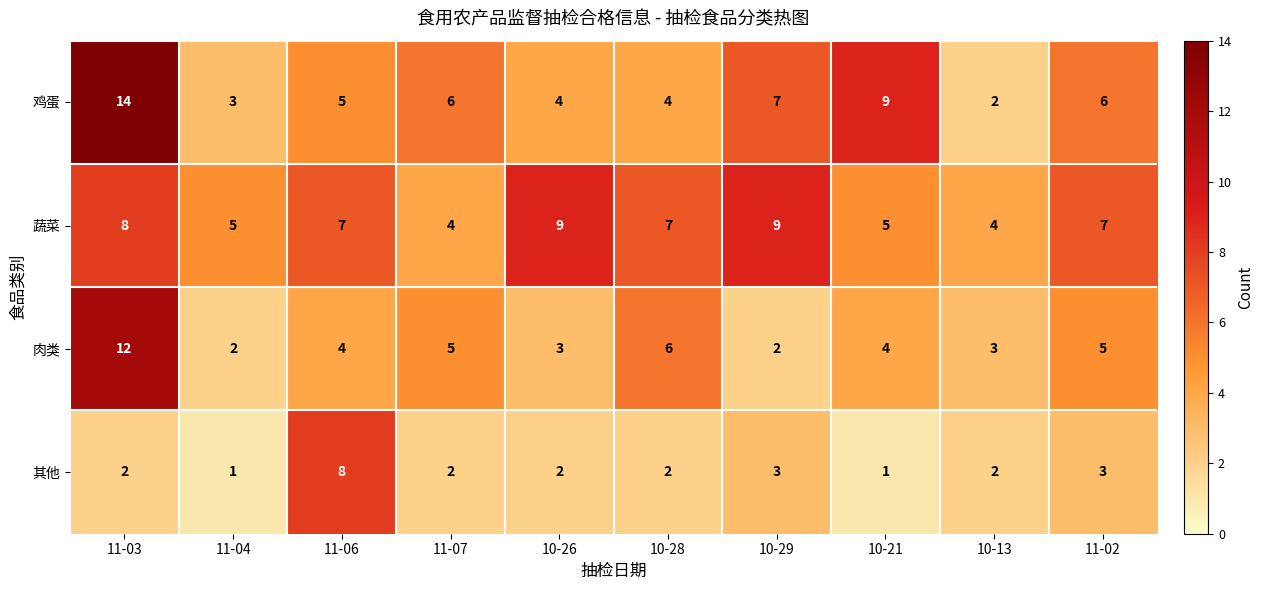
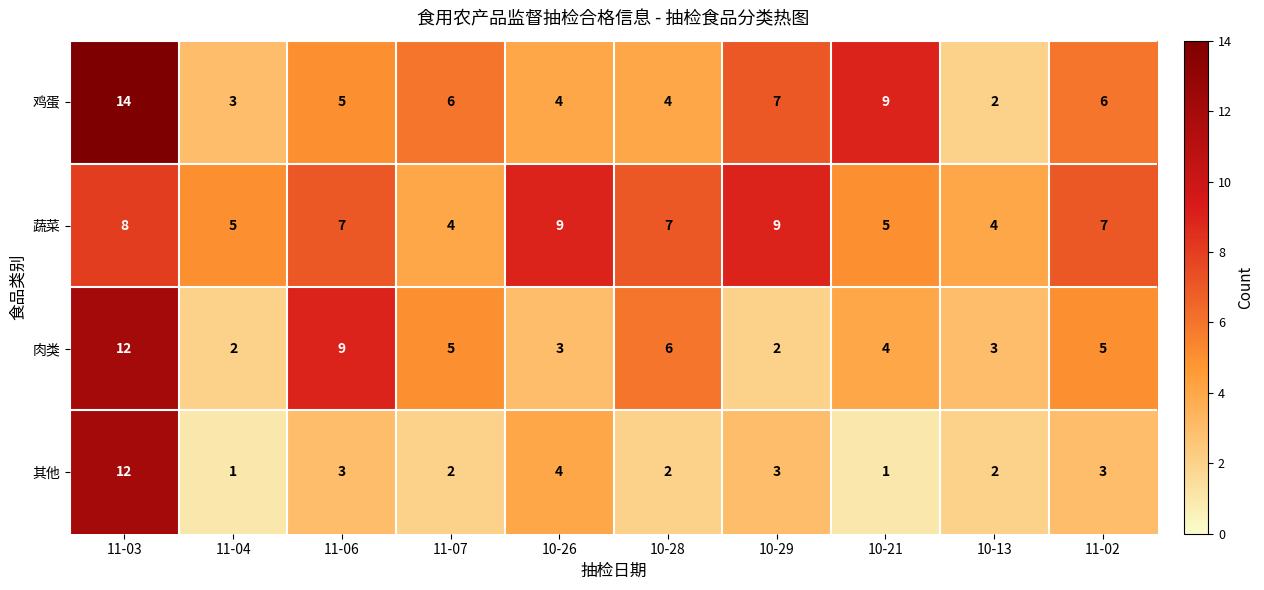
  {
    "鸡蛋": {
      "11-03": 14,
      "11-04": 3,
      "11-06": 5,
      "11-07": 6,
      "10-26": 4,
      "10-28": 4,
      "10-29": 7,
      "10-21": 9,
      "10-13": 2,
      "11-02": 6
    },
    "蔬菜": {
      "11-03": 8,
      "11-04": 5,
      "11-06": 7,
      "11-07": 4,
      "10-26": 9,
      "10-28": 7,
      "10-29": 9,
      "10-21": 5,
      "10-13": 4,
      "11-02": 7
    },
    "肉类": {
      "11-03": 12,
      "11-04": 2,
-     "11-06": 4,
+     "11-06": 9,
      "11-07": 5,
      "10-26": 3,
      "10-28": 6,
      "10-29": 2,
      "10-21": 4,
      "10-13": 3,
      "11-02": 5
    },
    "其他": {
-     "11-03": 2,
+     "11-03": 12,
      "11-04": 1,
-     "11-06": 8,
+     "11-06": 3,
      "11-07": 2,
-     "10-26": 2,
+     "10-26": 4,
      "10-28": 2,
      "10-29": 3,
      "10-21": 1,
      "10-13": 2,
      "11-02": 3
    }
  }
